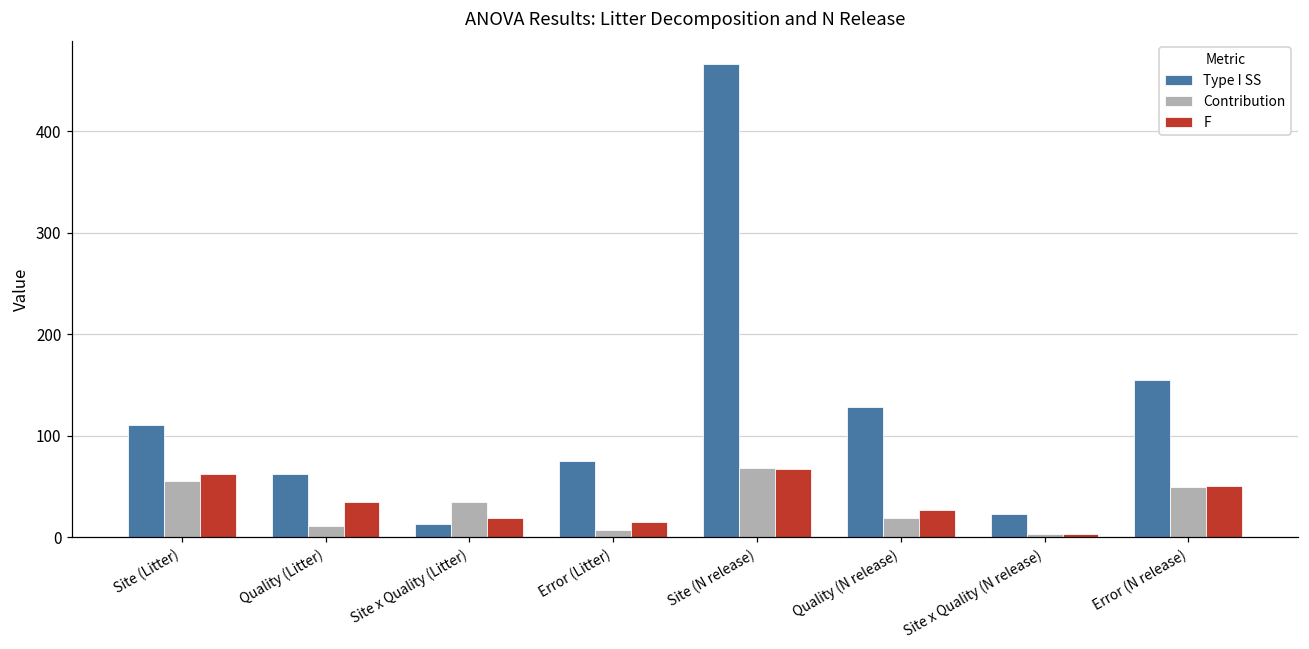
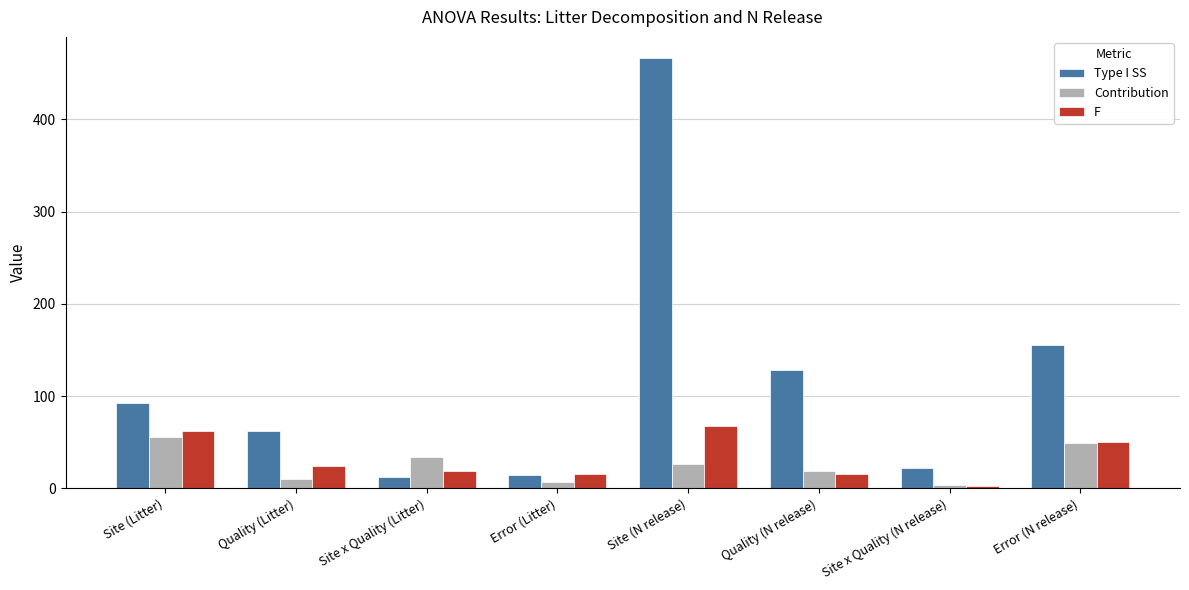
  {
    "Type I SS": {
-     "Site (Litter)": 110,
+     "Site (Litter)": 90,
      "Quality (Litter)": 60,
      "Site x Quality (Litter)": 10,
-     "Error (Litter)": 80,
+     "Error (Litter)": 10,
      "Site (N release)": 470,
      "Quality (N release)": 130,
      "Site x Quality (N release)": 20,
      "Error (N release)": 150
    },
    "Contribution": {
      "Site (Litter)": 60,
      "Quality (Litter)": 10,
      "Site x Quality (Litter)": 30,
      "Error (Litter)": 10,
-     "Site (N release)": 70,
+     "Site (N release)": 30,
      "Quality (N release)": 20,
      "Site x Quality (N release)": 0,
      "Error (N release)": 50
    },
    "F": {
      "Site (Litter)": 60,
-     "Quality (Litter)": 30,
+     "Quality (Litter)": 20,
      "Site x Quality (Litter)": 20,
      "Error (Litter)": 20,
      "Site (N release)": 70,
-     "Quality (N release)": 30,
+     "Quality (N release)": 20,
      "Site x Quality (N release)": 0,
      "Error (N release)": 50
    }
  }
